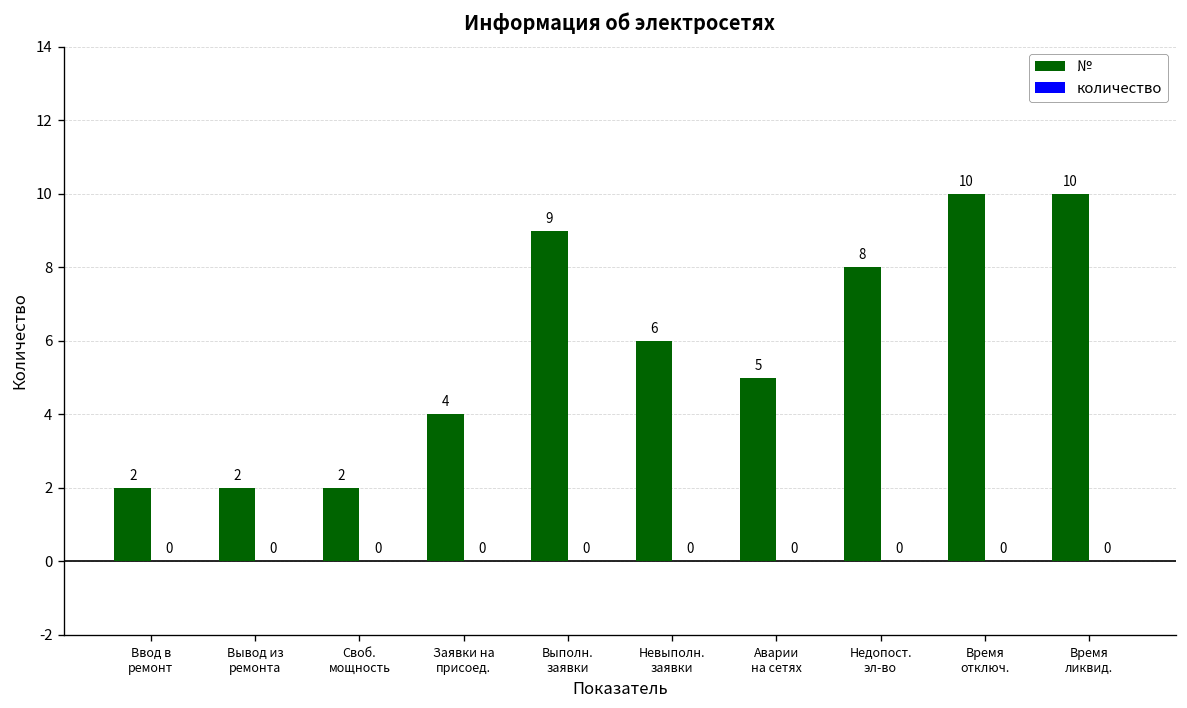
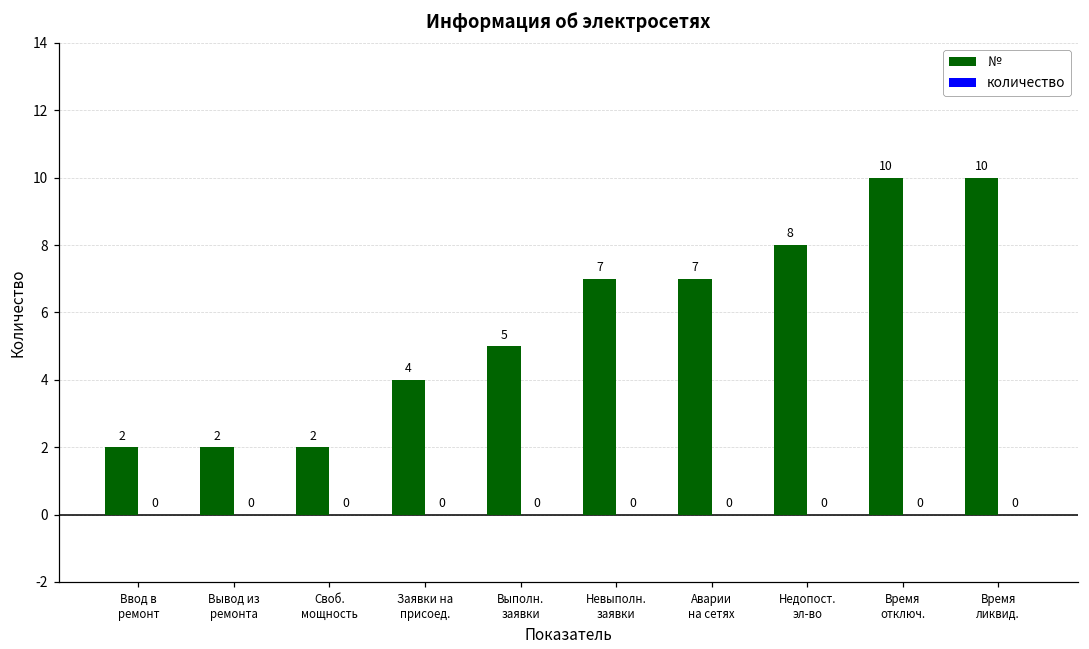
  {
    "№": {
      "Ввод в ремонт": 2,
      "Вывод из ремонта": 2,
      "Своб. мощность": 2,
      "Заявки на присоед.": 4,
-     "Выполн. заявки": 9,
-     "Невыполн. заявки": 6,
-     "Аварии на сетях": 5,
+     "Выполн. заявки": 5,
+     "Невыполн. заявки": 7,
+     "Аварии на сетях": 7,
      "Недопост. эл-во": 8,
      "Время отключ.": 10,
      "Время ликвид.": 10
    },
    "количество": {
      "Ввод в ремонт": 0,
      "Вывод из ремонта": 0,
      "Своб. мощность": 0,
      "Заявки на присоед.": 0,
      "Выполн. заявки": 0,
      "Невыполн. заявки": 0,
      "Аварии на сетях": 0,
      "Недопост. эл-во": 0,
      "Время отключ.": 0,
      "Время ликвид.": 0
    }
  }
